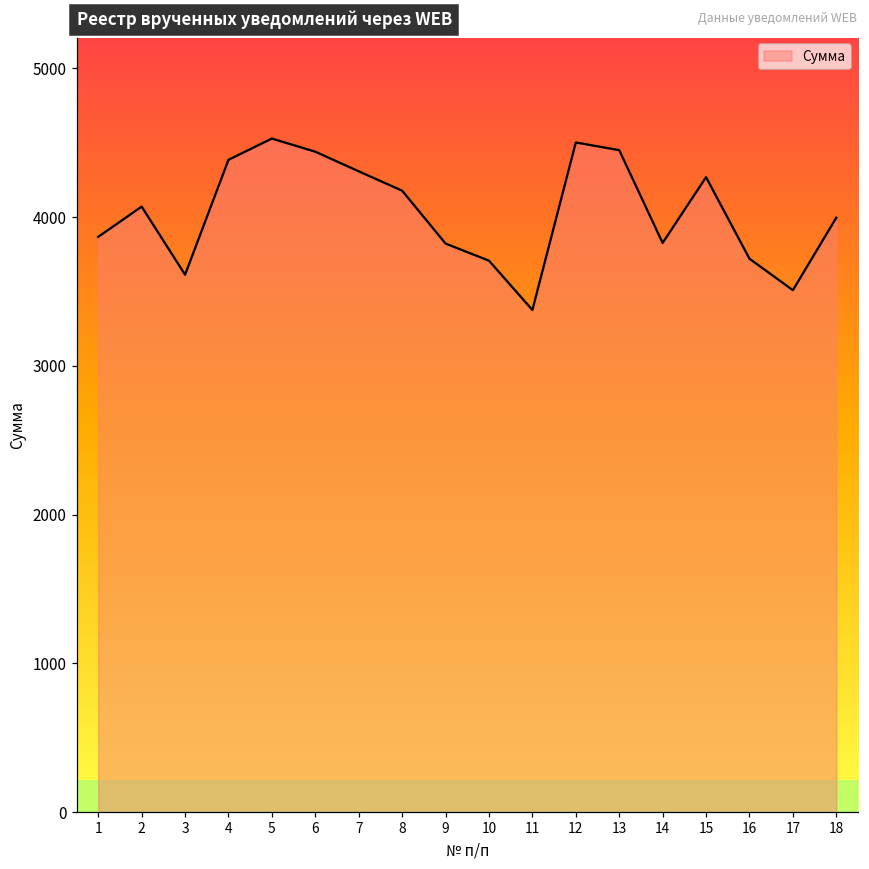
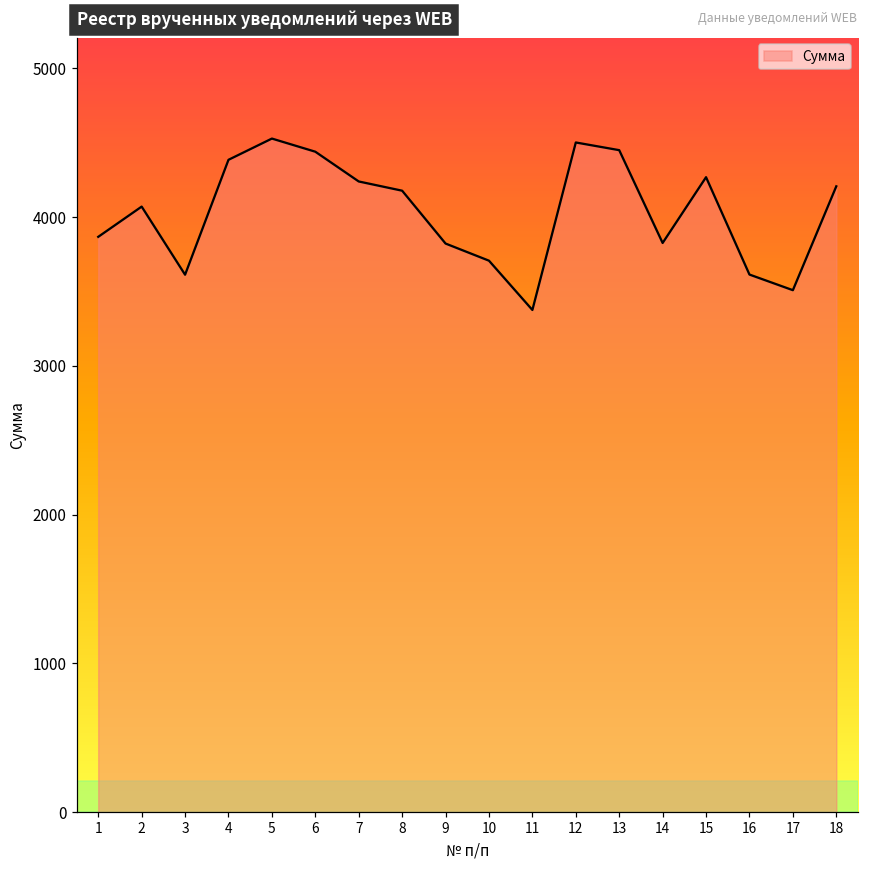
  {
    "1": 3870,
    "2": 4070,
    "3": 3610,
    "4": 4390,
    "5": 4530,
    "6": 4440,
-   "7": 4310,
+   "7": 4240,
    "8": 4180,
    "9": 3820,
    "10": 3710,
    "11": 3380,
    "12": 4500,
    "13": 4450,
    "14": 3830,
    "15": 4270,
-   "16": 3720,
+   "16": 3610,
    "17": 3510,
-   "18": 4000
+   "18": 4210
  }
